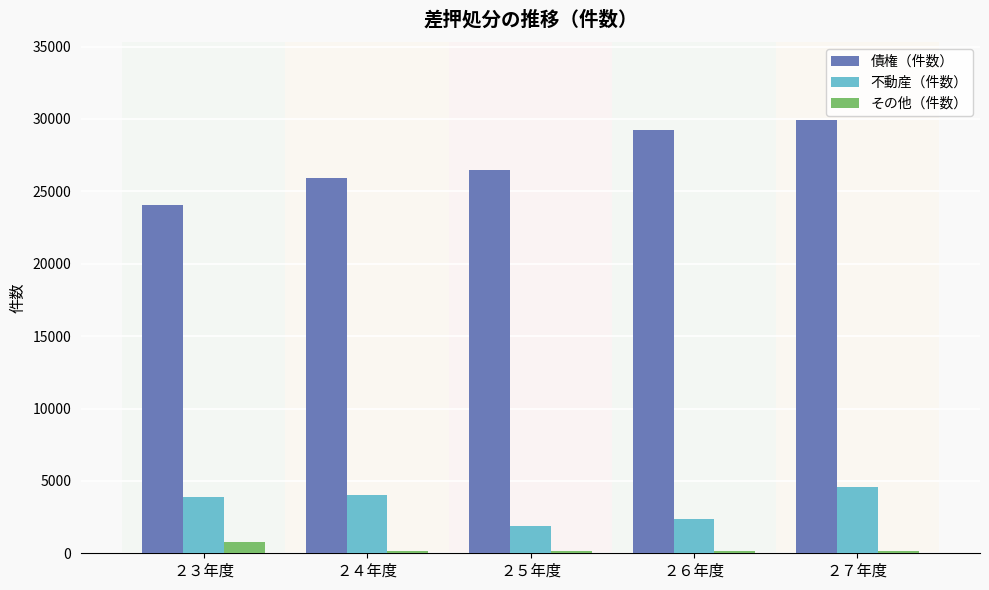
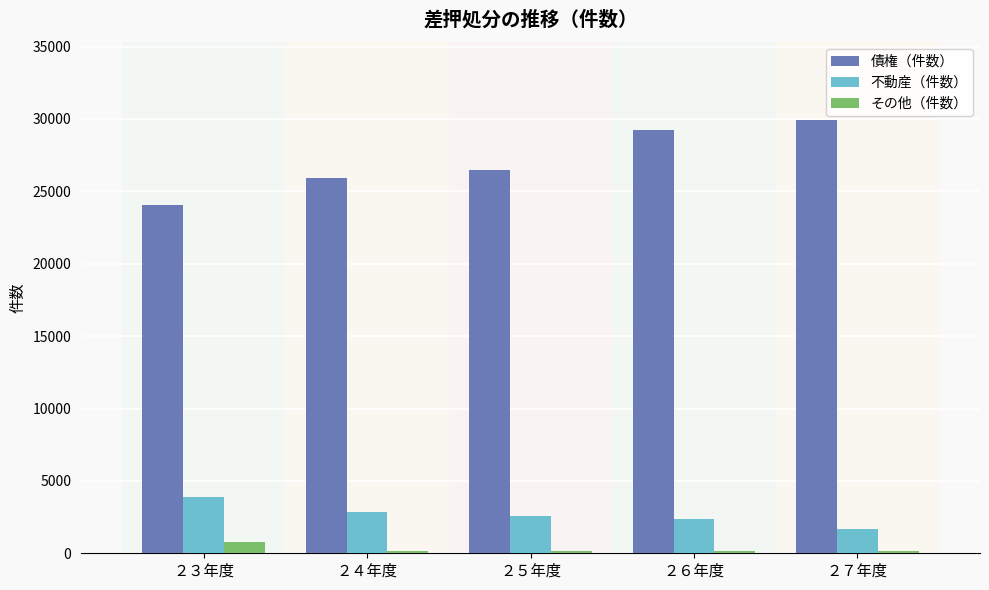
  {
    "債権（件数）": {
      "２３年度": 24000,
      "２４年度": 26000,
      "２５年度": 26500,
      "２６年度": 29200,
      "２７年度": 29900
    },
    "不動産（件数）": {
      "２３年度": 3900,
-     "２４年度": 4000,
-     "２５年度": 1900,
+     "２４年度": 2800,
+     "２５年度": 2600,
      "２６年度": 2400,
-     "２７年度": 4600
+     "２７年度": 1700
    },
    "その他（件数）": {
      "２３年度": 800
    }
  }
